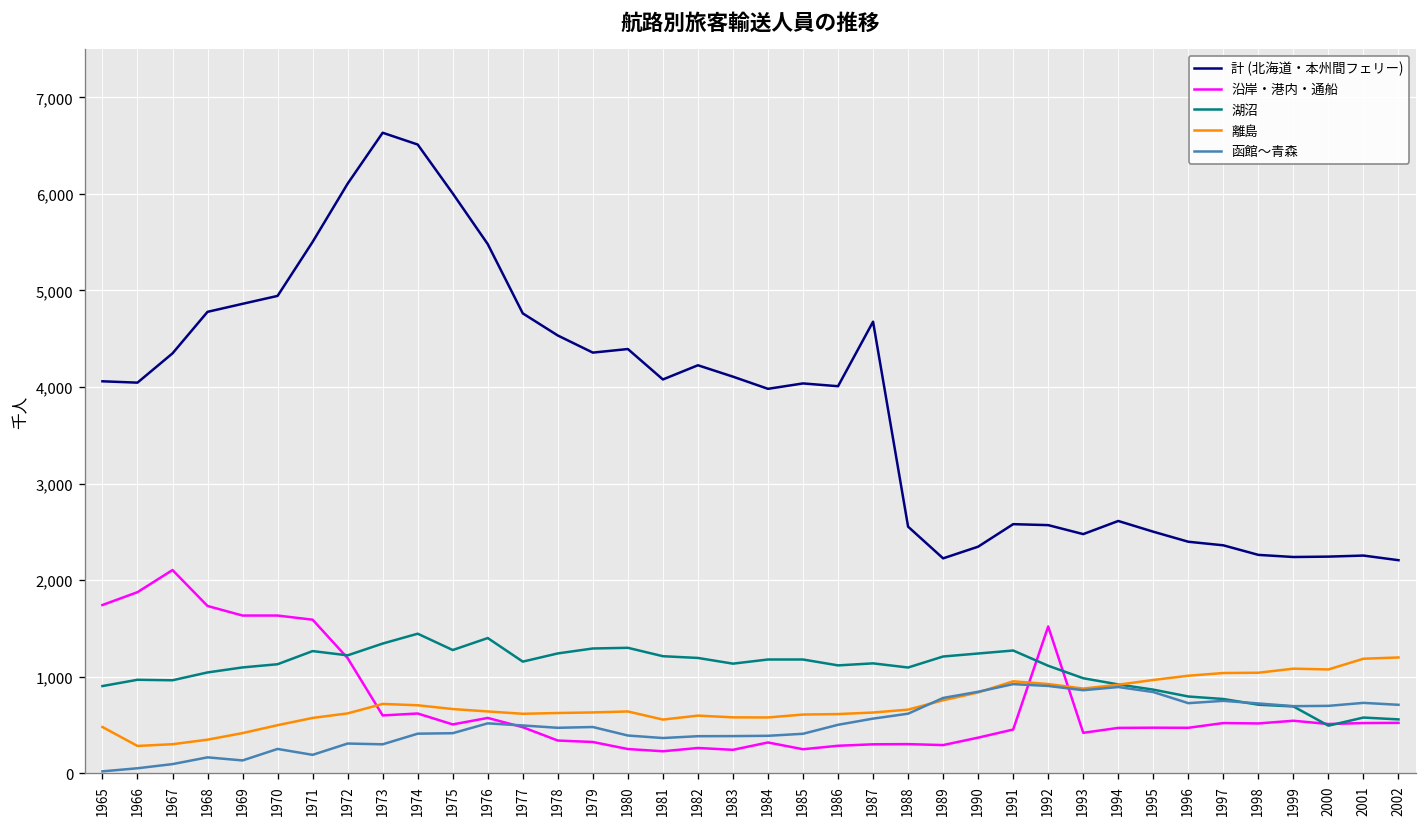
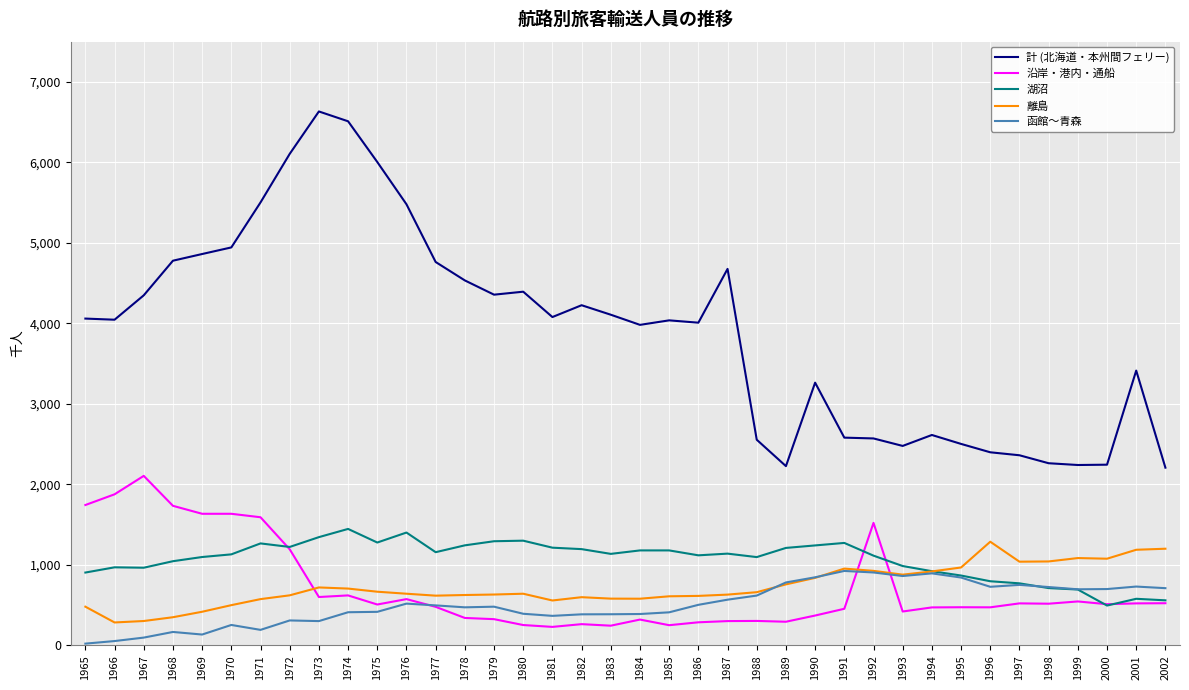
  {
    "計 (北海道・本州間フェリー)": {
      "1965": "4,100",
      "1966": "4,000",
      "1967": "4,300",
      "1968": "4,800",
      "1969": "4,900",
      "1970": "4,900",
      "1971": "5,500",
      "1972": "6,100",
      "1973": "6,600",
      "1974": "6,500",
      "1975": "6,000",
      "1976": "5,500",
      "1977": "4,800",
      "1978": "4,500",
      "1979": "4,400",
      "1980": "4,400",
      "1981": "4,100",
      "1982": "4,200",
      "1983": "4,100",
      "1984": "4,000",
      "1985": "4,000",
      "1986": "4,000",
      "1987": "4,700",
      "1988": "2,600",
      "1989": "2,200",
-     "1990": "2,300",
+     "1990": "3,300",
      "1991": "2,600",
      "1992": "2,600",
      "1993": "2,500",
      "1994": "2,600",
      "1995": "2,500",
      "1996": "2,400",
      "1997": "2,400",
      "1998": "2,300",
      "1999": "2,200",
      "2000": "2,200",
-     "2001": "2,300",
+     "2001": "3,400",
      "2002": "2,200"
    },
    "沿岸・港内・通船": {
      "1965": "1,700",
      "1966": "1,900",
      "1967": "2,100",
      "1968": "1,700",
      "1969": "1,600",
      "1970": "1,600",
      "1971": "1,600",
      "1973": "600",
      "1974": "600",
      "1975": "500",
      "1976": "600",
      "1978": "300",
      "1979": "300",
      "1980": "300",
      "1981": "200",
      "1982": "300",
      "1983": "200",
      "1984": "300",
      "1985": "300",
      "1986": "300",
      "1987": "300",
      "1988": "300",
      "1989": "300",
      "1990": "400",
      "1991": "500",
      "1992": "1,500",
      "1993": "400",
      "1994": "500",
      "1995": "500",
      "1996": "500",
      "1997": "500",
      "1998": "500",
      "1999": "500",
      "2001": "500",
      "2002": "500"
    },
    "湖沼": {
      "1965": "900",
      "1966": "1,000",
      "1967": "1,000",
      "1968": "1,000",
      "1969": "1,100",
      "1970": "1,100",
      "1971": "1,300",
      "1973": "1,300",
      "1974": "1,400",
      "1975": "1,300",
      "1976": "1,400",
      "1977": "1,200",
      "1978": "1,200",
      "1979": "1,300",
      "1980": "1,300",
      "1981": "1,200",
      "1982": "1,200",
      "1983": "1,100",
      "1984": "1,200",
      "1985": "1,200",
      "1986": "1,100",
      "1987": "1,100",
      "1988": "1,100",
      "1989": "1,200",
      "1990": "1,200",
      "1991": "1,300",
      "1992": "1,100",
      "1993": "1,000",
      "1996": "800",
      "2001": "600",
      "2002": "600"
    },
    "離島": {
      "1965": "500",
      "1966": "300",
      "1967": "300",
      "1968": "400",
      "1969": "400",
      "1970": "500",
      "1971": "600",
      "1972": "600",
      "1973": "700",
      "1974": "700",
      "1975": "700",
      "1976": "600",
      "1977": "600",
      "1978": "600",
      "1979": "600",
      "1980": "600",
      "1981": "600",
      "1982": "600",
      "1983": "600",
      "1984": "600",
      "1985": "600",
      "1986": "600",
      "1987": "600",
      "1988": "700",
      "1995": "1,000",
-     "1996": "1,000",
+     "1996": "1,300",
      "1997": "1,000",
      "1998": "1,000",
      "1999": "1,100",
      "2000": "1,100",
      "2001": "1,200",
      "2002": "1,200"
    },
    "函館～青森": {
      "1965": "0",
      "1966": "100",
      "1967": "100",
      "1968": "200",
      "1969": "100",
      "1970": "300",
      "1971": "200",
      "1972": "300",
      "1973": "300",
      "1974": "400",
      "1975": "400",
      "1976": "500",
      "1978": "500",
      "1979": "500",
      "1980": "400",
      "1981": "400",
      "1982": "400",
      "1983": "400",
      "1984": "400",
      "1985": "400",
      "1986": "500",
      "1987": "600",
      "1988": "600",
      "1996": "700",
      "2000": "700",
      "2001": "700",
      "2002": "700"
    }
  }
